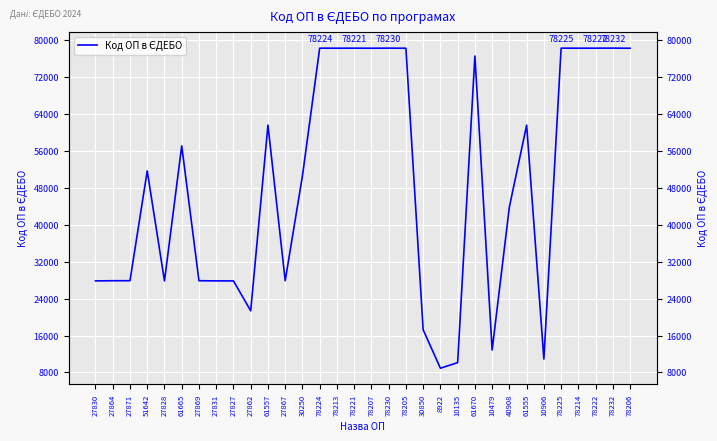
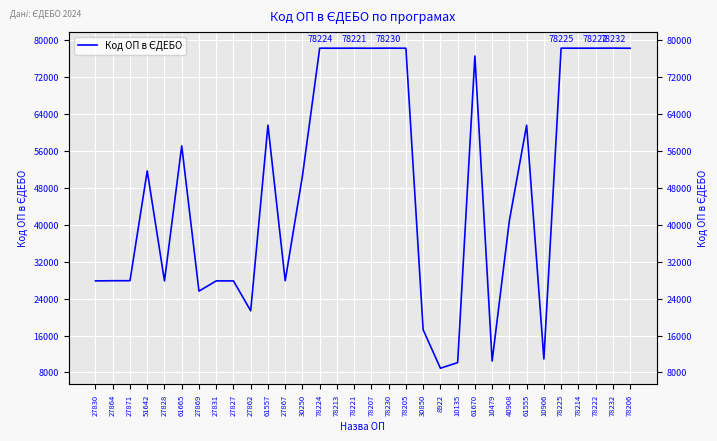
  {
    "27830": 28000,
    "27864": 28000,
    "27871": 28000,
    "51642": 52000,
    "27828": 28000,
    "61665": 57000,
-   "27869": 28000,
+   "27869": 26000,
    "27831": 28000,
    "27827": 28000,
    "27862": 21000,
    "61557": 62000,
    "27867": 28000,
    "30250": 51000,
    "78213": 78000,
    "78207": 78000,
    "78205": 78000,
    "30850": 17000,
    "8922": 9000,
    "10135": 10000,
    "61670": 77000,
-   "10479": 13000,
-   "40908": 44000,
+   "10479": 10000,
+   "40908": 41000,
    "61555": 62000,
    "10906": 11000,
    "78214": 78000,
    "78206": 78000
  }
